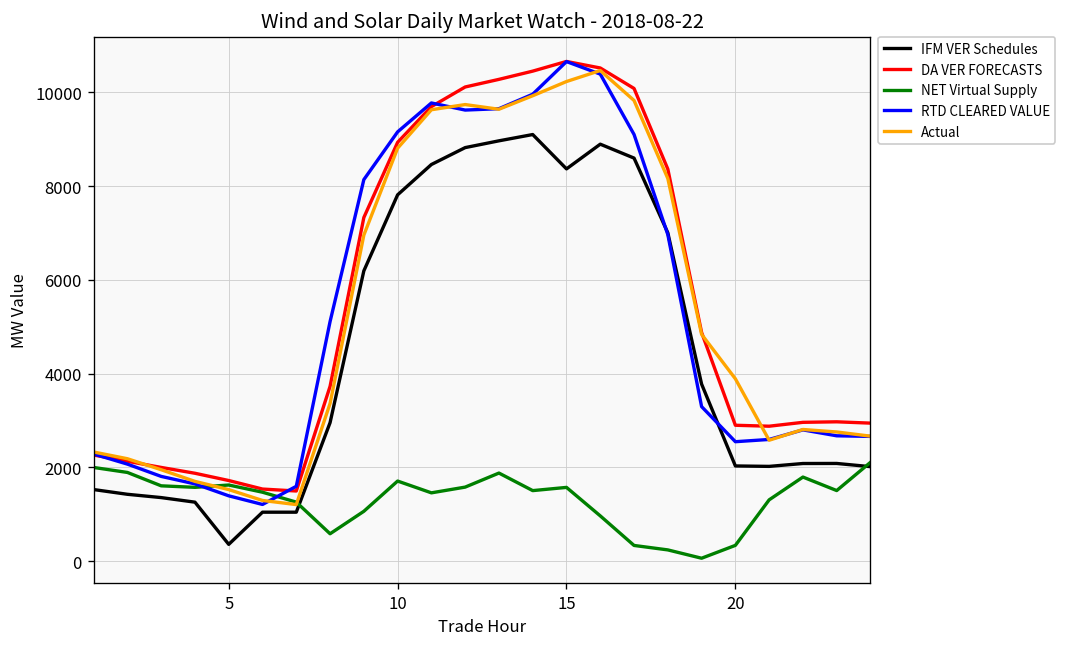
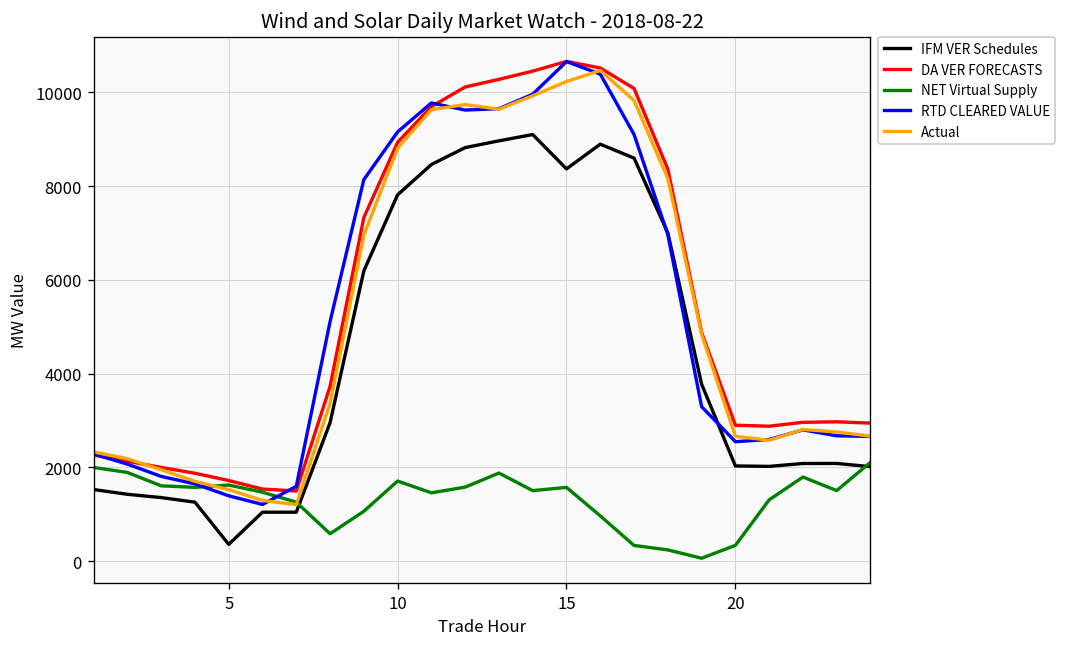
  {
    "IFM VER Schedules": {
      "5": 400,
      "10": 7800,
      "15": 8400,
      "20": 2000
    },
    "DA VER FORECASTS": {
      "5": 1700,
      "10": 8900,
      "20": 2900
    },
    "NET Virtual Supply": {
      "5": 1600,
      "10": 1700,
      "15": 1600,
      "20": 300
    },
    "RTD CLEARED VALUE": {
      "5": 1400,
      "10": 9200,
      "20": 2500
    },
    "Actual": {
      "5": 1500,
      "10": 8800,
      "15": 10200,
-     "20": 3900
+     "20": 2700
    }
  }
